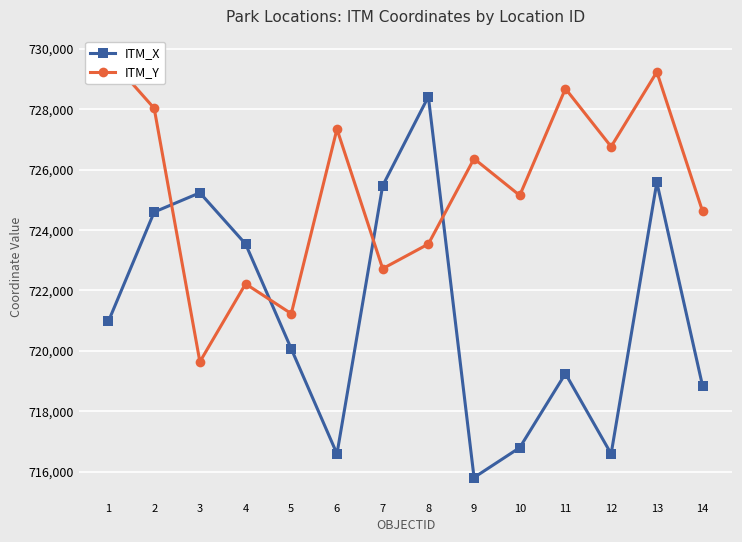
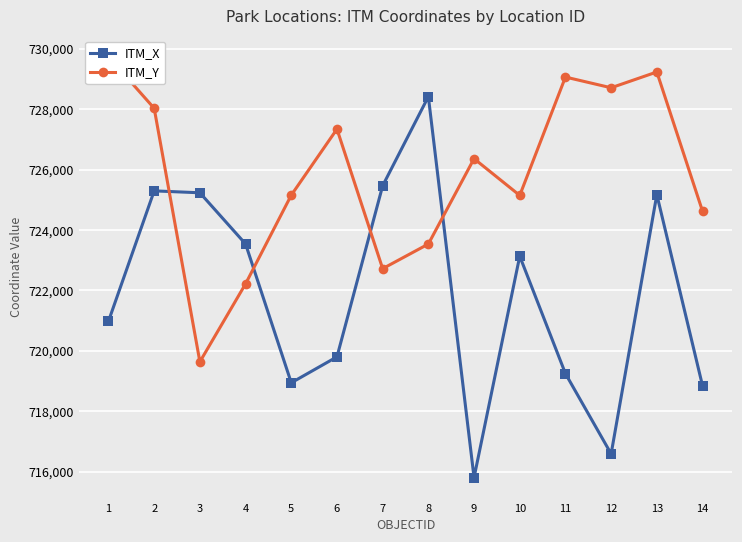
  {
    "ITM_X": {
      "1": "721,000",
-     "2": "724,600",
+     "2": "725,300",
      "3": "725,200",
      "4": "723,500",
-     "5": "720,100",
-     "6": "716,600",
+     "5": "718,900",
+     "6": "719,800",
      "7": "725,500",
      "8": "728,400",
      "9": "715,800",
-     "10": "716,800",
+     "10": "723,100",
      "11": "719,200",
      "12": "716,600",
-     "13": "725,600",
+     "13": "725,200",
      "14": "718,800"
    },
    "ITM_Y": {
      "2": "728,000",
      "3": "719,600",
      "4": "722,200",
-     "5": "721,200",
+     "5": "725,200",
      "6": "727,300",
      "7": "722,700",
      "8": "723,500",
      "9": "726,400",
      "10": "725,100",
-     "11": "728,700",
-     "12": "726,800",
+     "11": "729,100",
+     "12": "728,700",
      "13": "729,200",
      "14": "724,600"
    }
  }
